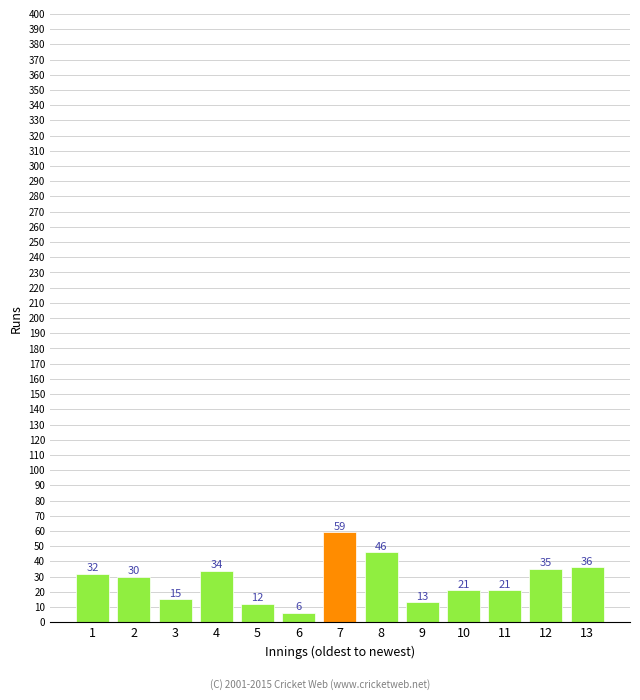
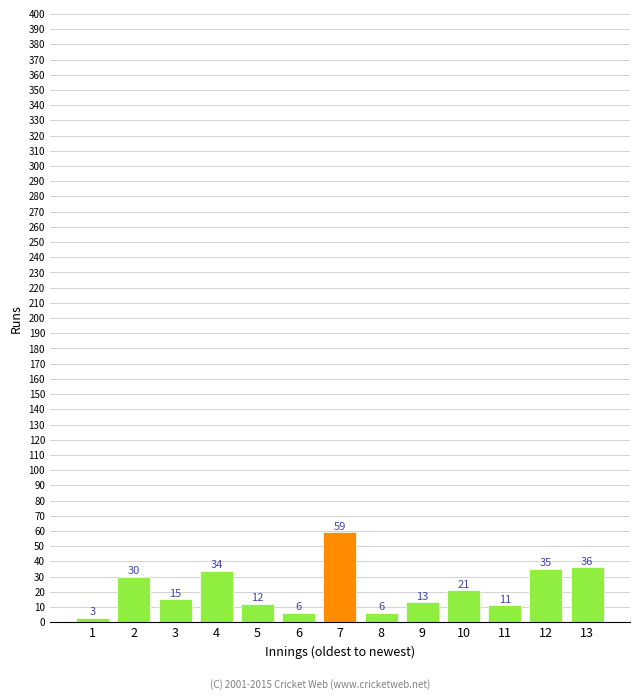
  {
-   "1": 32,
+   "1": 3,
    "2": 30,
    "3": 15,
    "4": 34,
    "5": 12,
    "6": 6,
    "7": 59,
-   "8": 46,
+   "8": 6,
    "9": 13,
    "10": 21,
-   "11": 21,
+   "11": 11,
    "12": 35,
    "13": 36
  }
